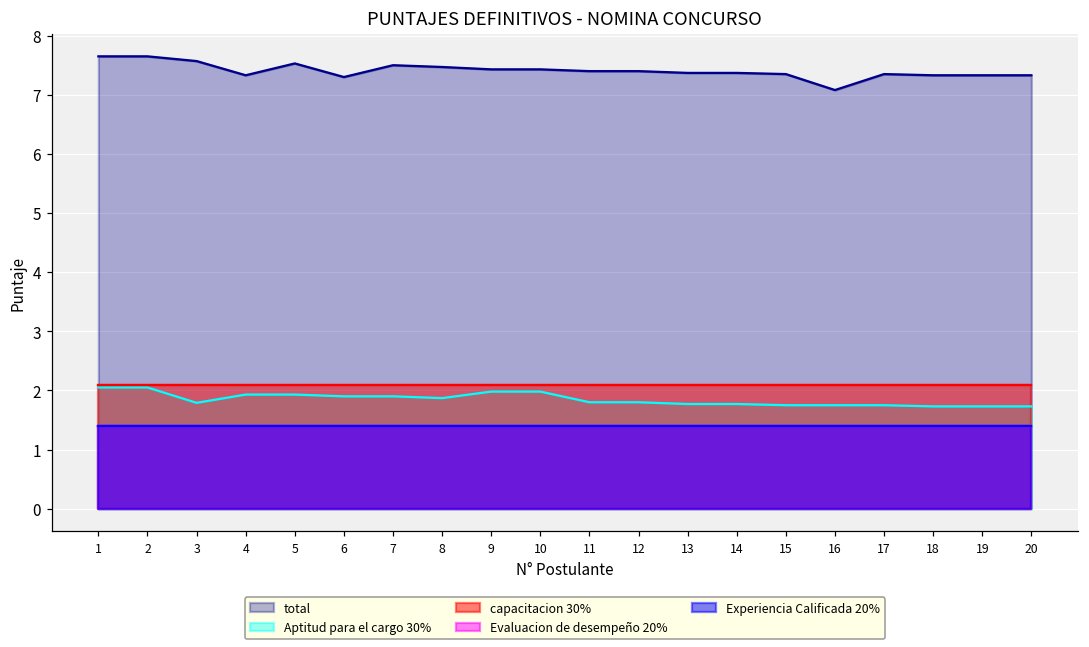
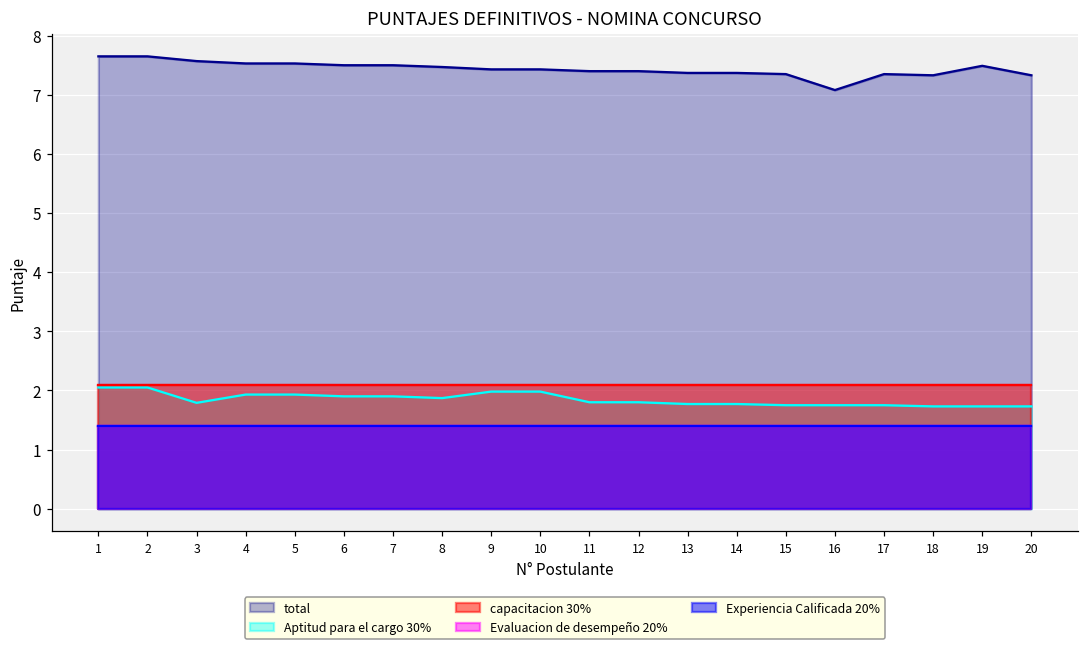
  {
    "total": {
      "1": 7.7,
      "2": 7.7,
      "3": 7.6,
-     "4": 7.3,
+     "4": 7.5,
      "5": 7.5,
-     "6": 7.3,
+     "6": 7.5,
      "7": 7.5,
      "8": 7.5,
      "9": 7.4,
      "10": 7.4,
      "11": 7.4,
      "12": 7.4,
      "13": 7.4,
      "14": 7.4,
      "15": 7.4,
      "16": 7.1,
      "17": 7.4,
      "18": 7.3,
-     "19": 7.3,
+     "19": 7.5,
      "20": 7.3
    },
    "Aptitud para el cargo 30%": {
      "1": 2.1,
      "2": 2.1,
      "3": 1.8,
      "4": 1.9,
      "5": 1.9,
      "6": 1.9,
      "7": 1.9,
      "8": 1.9,
      "9": 2.0,
      "10": 2.0,
      "11": 1.8,
      "12": 1.8,
      "13": 1.8,
      "14": 1.8,
      "15": 1.8,
      "16": 1.8,
      "17": 1.8,
      "18": 1.7,
      "19": 1.7,
      "20": 1.7
    },
    "capacitacion 30%": {
      "1": 2.1,
      "2": 2.1,
      "3": 2.1,
      "4": 2.1,
      "5": 2.1,
      "6": 2.1,
      "7": 2.1,
      "8": 2.1,
      "9": 2.1,
      "10": 2.1,
      "11": 2.1,
      "12": 2.1,
      "13": 2.1,
      "14": 2.1,
      "15": 2.1,
      "16": 2.1,
      "17": 2.1,
      "18": 2.1,
      "19": 2.1,
      "20": 2.1
    },
    "Experiencia Calificada 20%": {
      "1": 1.4,
      "2": 1.4,
      "3": 1.4,
      "4": 1.4,
      "5": 1.4,
      "6": 1.4,
      "7": 1.4,
      "8": 1.4,
      "9": 1.4,
      "10": 1.4,
      "11": 1.4,
      "12": 1.4,
      "13": 1.4,
      "14": 1.4,
      "15": 1.4,
      "16": 1.4,
      "17": 1.4,
      "18": 1.4,
      "19": 1.4,
      "20": 1.4
    }
  }
